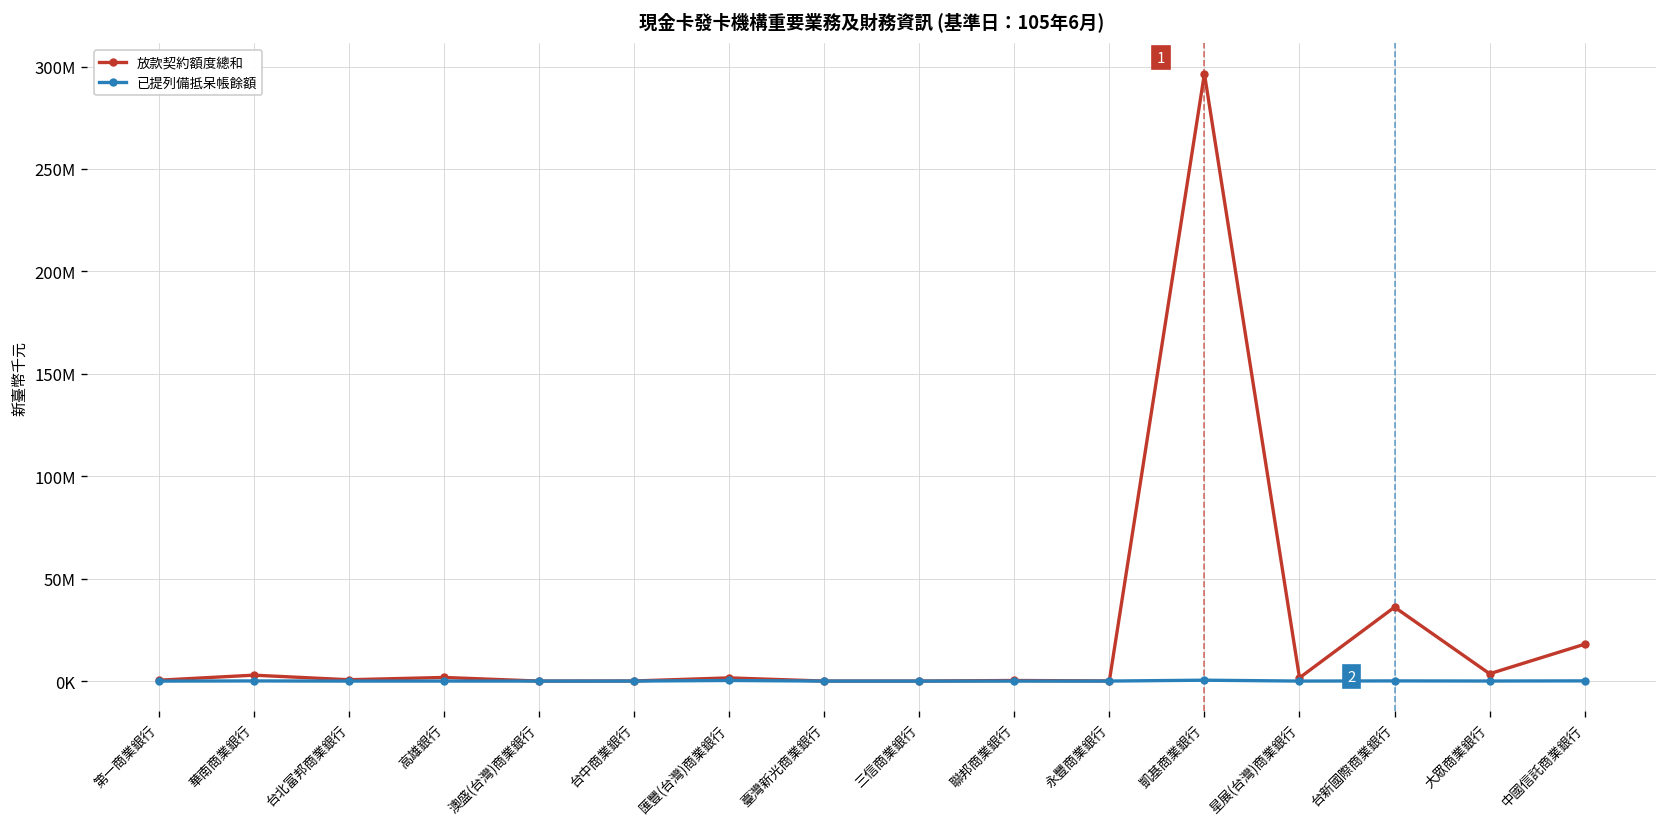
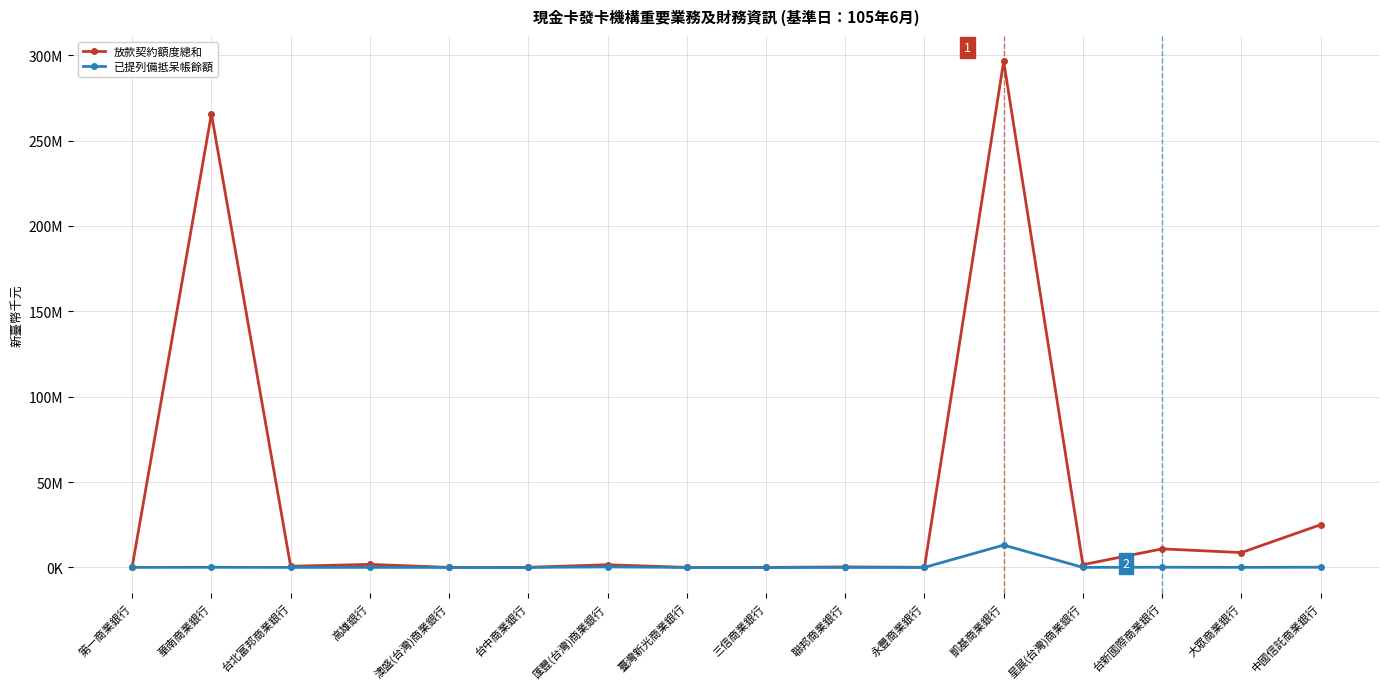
  {
    "放款契約額度總和": {
-     "華南商業銀行": 3000000,
+     "華南商業銀行": 266000000,
      "高雄銀行": 2000000,
      "凱基商業銀行": 296000000,
      "星展(台灣)商業銀行": 2000000,
-     "台新國際商業銀行": 36000000,
-     "大眾商業銀行": 4000000,
-     "中國信託商業銀行": 18000000
+     "台新國際商業銀行": 11000000,
+     "大眾商業銀行": 9000000,
+     "中國信託商業銀行": 25000000
    },
    "已提列備抵呆帳餘額": {
      "華南商業銀行": 0,
      "高雄銀行": 0,
-     "凱基商業銀行": 0,
+     "凱基商業銀行": 13000000,
      "星展(台灣)商業銀行": 0,
      "台新國際商業銀行": 0,
      "大眾商業銀行": 0,
      "中國信託商業銀行": 0
    }
  }
